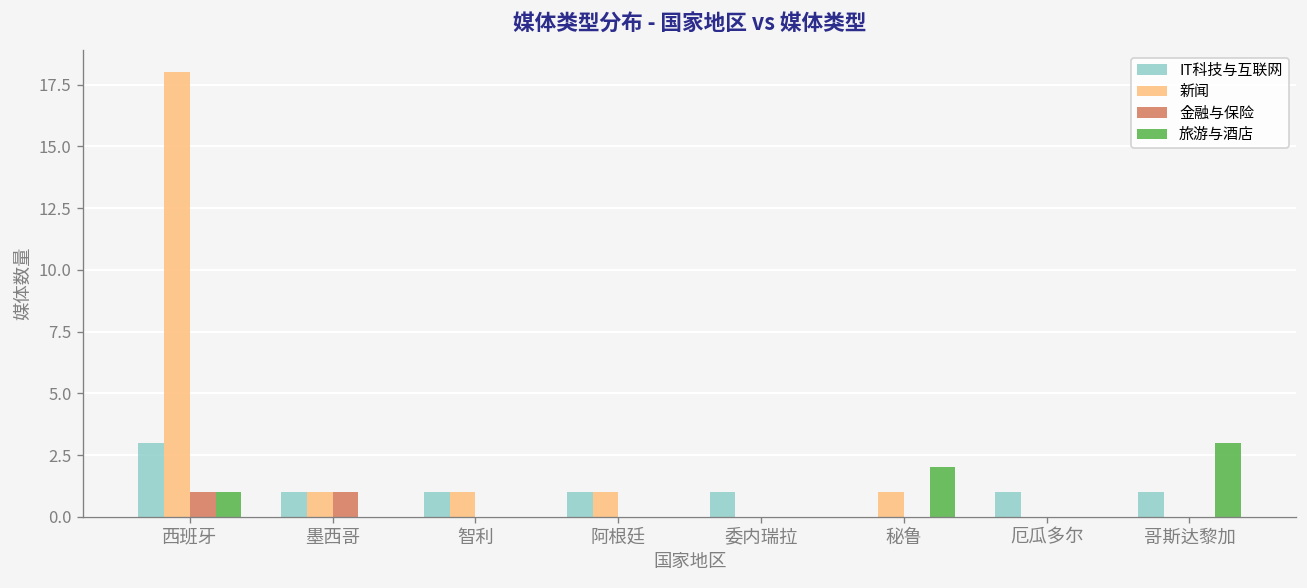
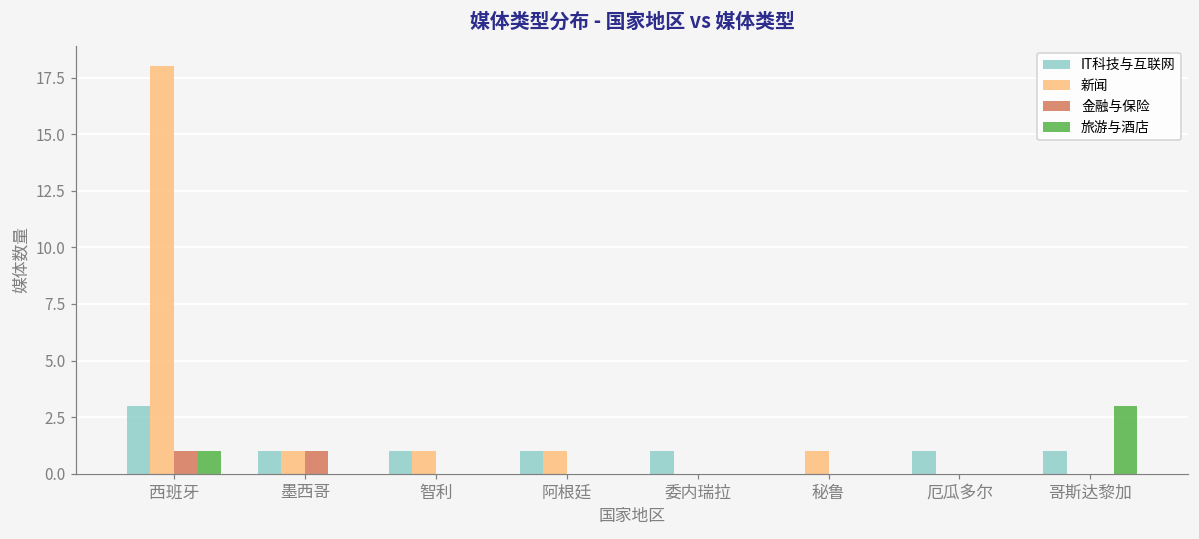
  {
    "IT科技与互联网": {
      "西班牙": 3,
      "墨西哥": 1,
      "智利": 1,
      "阿根廷": 1,
      "委内瑞拉": 1,
      "秘鲁": 0,
      "厄瓜多尔": 1,
      "哥斯达黎加": 1
    },
    "新闻": {
      "西班牙": 18,
      "墨西哥": 1,
      "智利": 1,
      "阿根廷": 1,
      "委内瑞拉": 0,
      "秘鲁": 1,
      "厄瓜多尔": 0,
      "哥斯达黎加": 0
    },
    "金融与保险": {
      "西班牙": 1,
      "墨西哥": 1,
      "智利": 0,
      "阿根廷": 0,
      "委内瑞拉": 0,
      "秘鲁": 0,
      "厄瓜多尔": 0,
      "哥斯达黎加": 0
    },
    "旅游与酒店": {
      "西班牙": 1,
      "墨西哥": 0,
      "智利": 0,
      "阿根廷": 0,
      "委内瑞拉": 0,
-     "秘鲁": 2,
+     "秘鲁": 0,
      "厄瓜多尔": 0,
      "哥斯达黎加": 3
    }
  }
